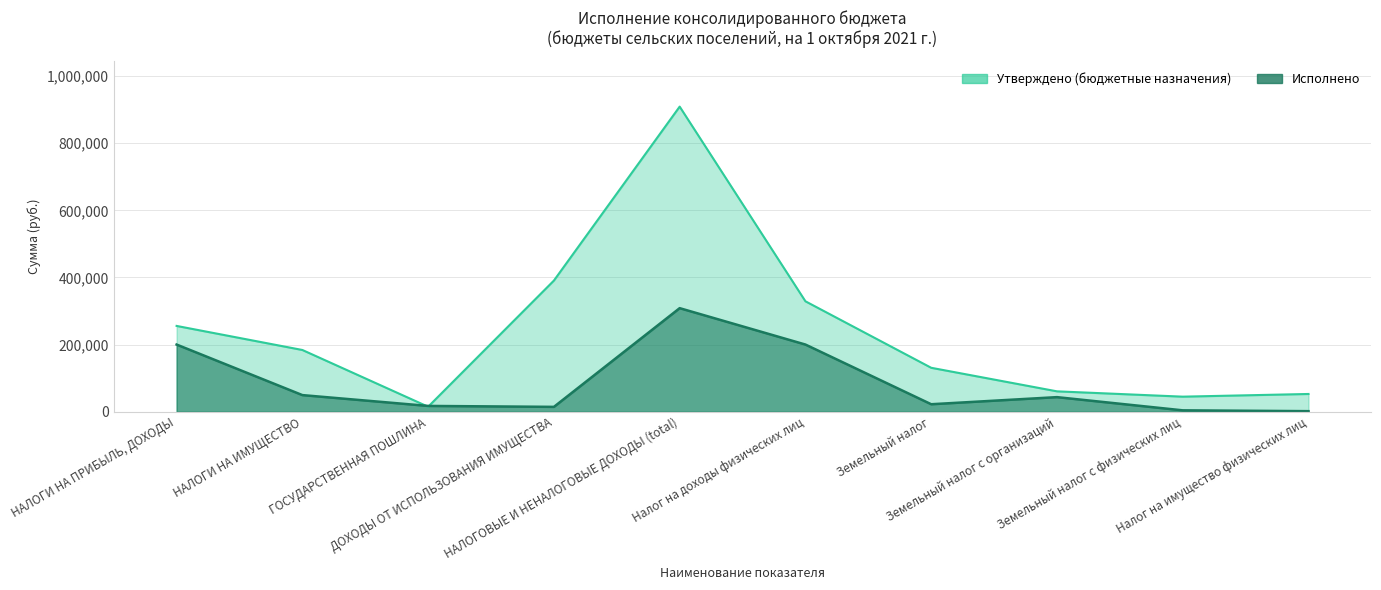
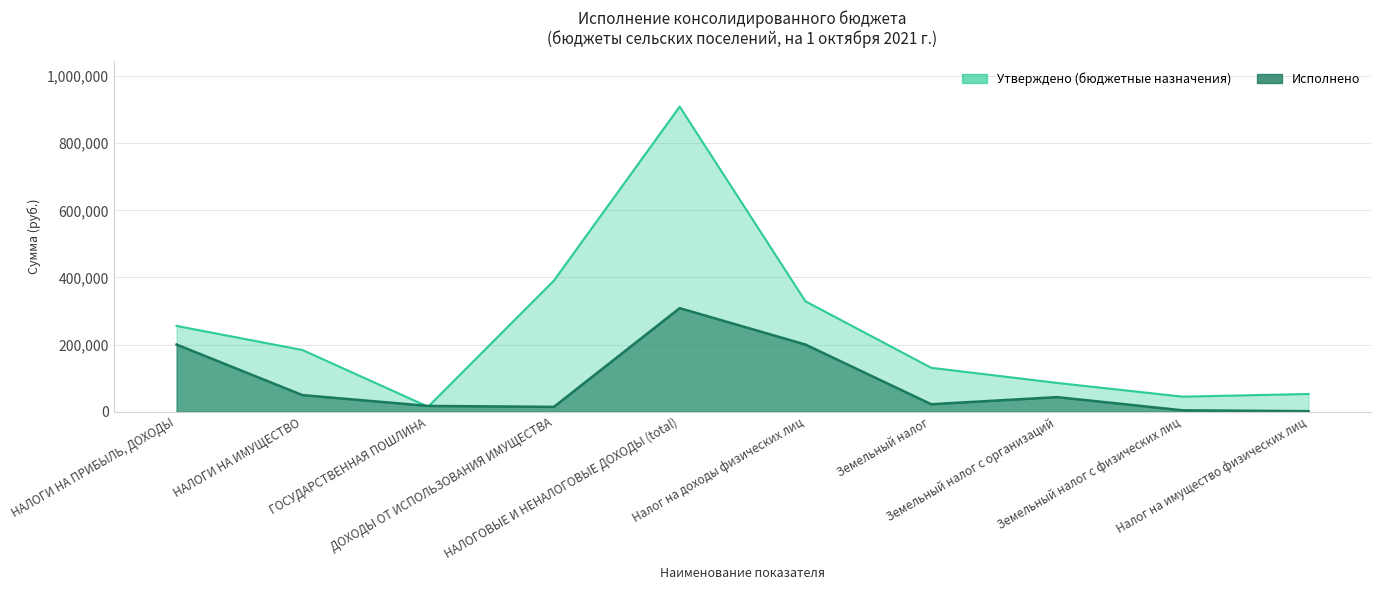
  {
    "Утверждено (бюджетные назначения)": {
      "НАЛОГИ НА ПРИБЫЛЬ, ДОХОДЫ": "260,000",
      "НАЛОГИ НА ИМУЩЕСТВО": "180,000",
      "ДОХОДЫ ОТ ИСПОЛЬЗОВАНИЯ ИМУЩЕСТВА": "390,000",
      "НАЛОГОВЫЕ И НЕНАЛОГОВЫЕ ДОХОДЫ (total)": "910,000",
      "Налог на доходы физических лиц": "330,000",
      "Земельный налог": "130,000",
-     "Земельный налог с организаций": "60,000",
+     "Земельный налог с организаций": "90,000",
      "Земельный налог с физических лиц": "50,000",
      "Налог на имущество физических лиц": "50,000"
    },
    "Исполнено": {
      "НАЛОГИ НА ПРИБЫЛЬ, ДОХОДЫ": "200,000",
      "НАЛОГИ НА ИМУЩЕСТВО": "50,000",
      "ДОХОДЫ ОТ ИСПОЛЬЗОВАНИЯ ИМУЩЕСТВА": "10,000",
      "НАЛОГОВЫЕ И НЕНАЛОГОВЫЕ ДОХОДЫ (total)": "310,000",
      "Налог на доходы физических лиц": "200,000",
      "Земельный налог": "20,000",
      "Земельный налог с организаций": "40,000",
      "Земельный налог с физических лиц": "0",
      "Налог на имущество физических лиц": "0"
    }
  }
